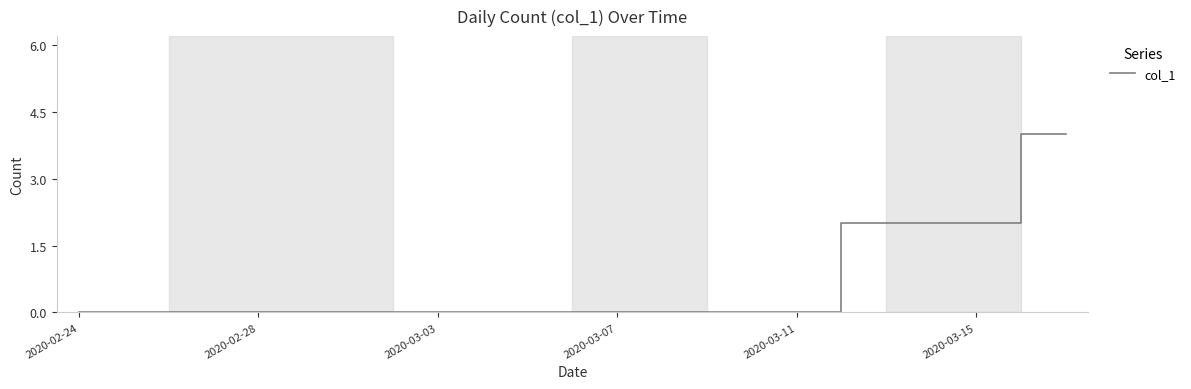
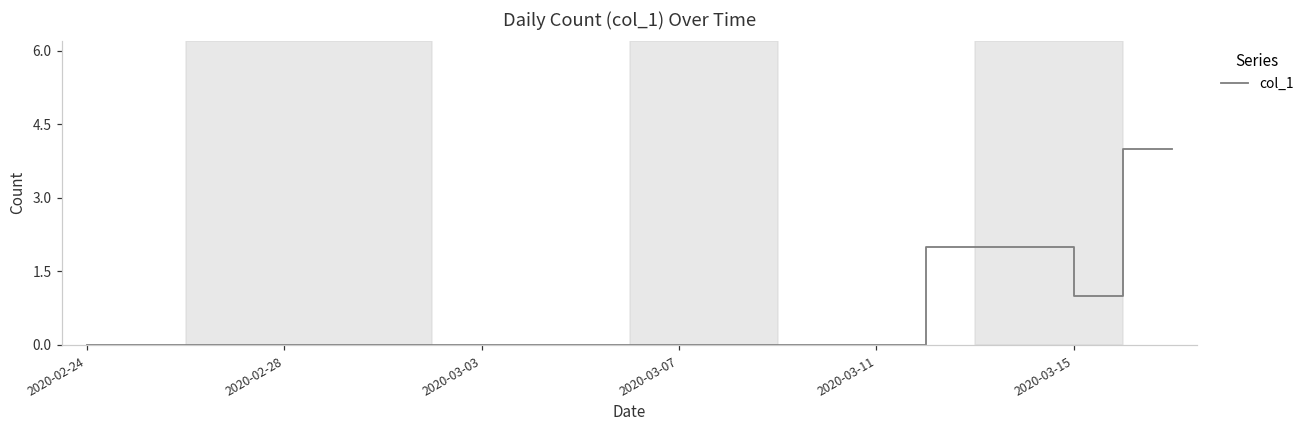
  {
    "2020-02-24": 0,
    "2020-02-28": 0,
    "2020-03-03": 0,
    "2020-03-07": 0,
    "2020-03-11": 0,
-   "2020-03-15": 2
+   "2020-03-15": 1
  }
